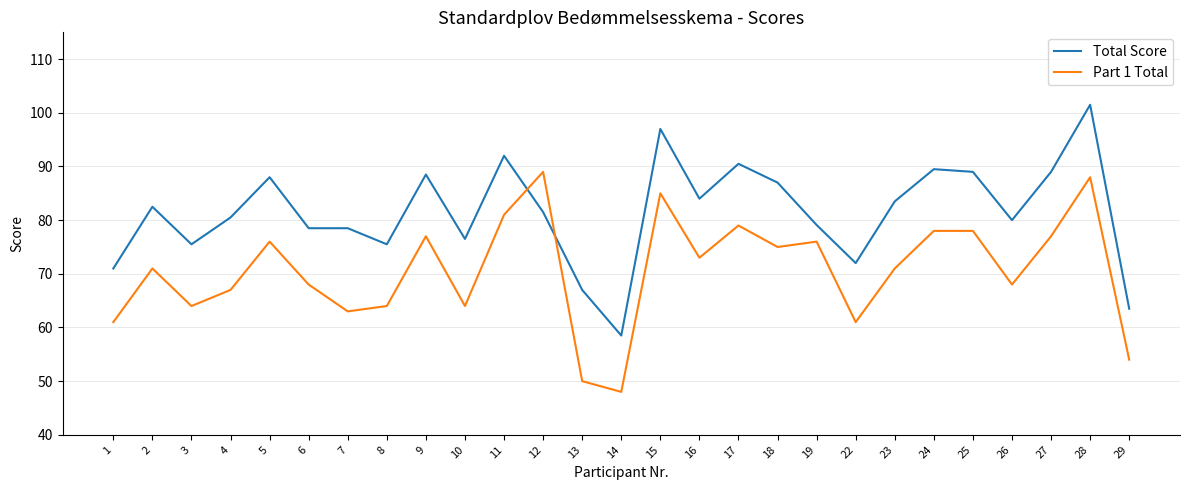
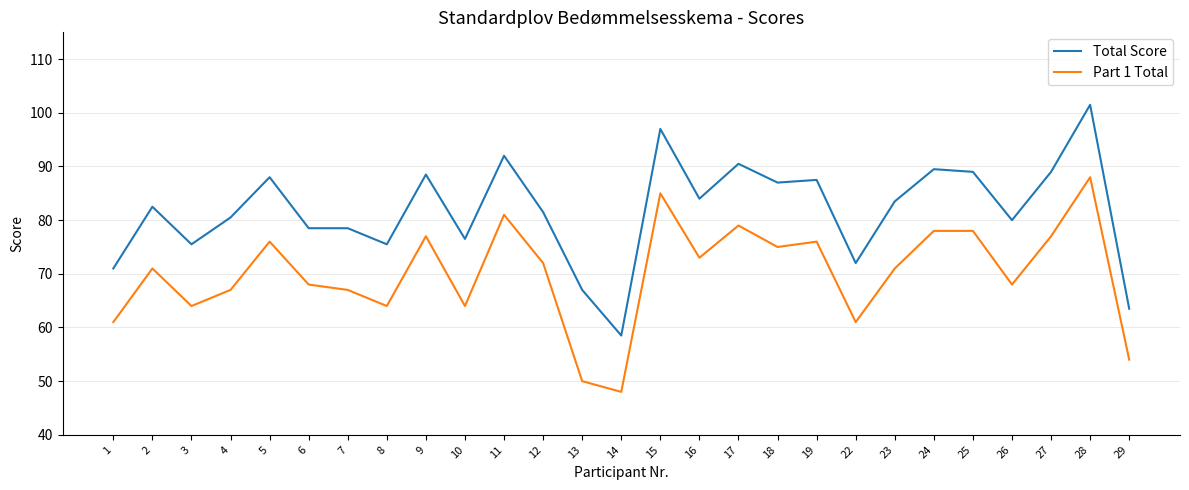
  {
    "Total Score": {
      "1": 71,
      "2": 83,
      "3": 76,
      "4": 81,
      "5": 88,
      "6": 79,
      "7": 79,
      "8": 76,
      "9": 89,
      "10": 77,
      "11": 92,
      "12": 82,
      "13": 67,
      "14": 59,
      "15": 97,
      "16": 84,
      "17": 91,
      "18": 87,
-     "19": 79,
+     "19": 88,
      "22": 72,
      "23": 84,
      "24": 90,
      "25": 89,
      "26": 80,
      "27": 89,
      "28": 102,
      "29": 64
    },
    "Part 1 Total": {
      "1": 61,
      "2": 71,
      "3": 64,
      "4": 67,
      "5": 76,
      "6": 68,
-     "7": 63,
+     "7": 67,
      "8": 64,
      "9": 77,
      "10": 64,
      "11": 81,
-     "12": 89,
+     "12": 72,
      "13": 50,
      "14": 48,
      "15": 85,
      "16": 73,
      "17": 79,
      "18": 75,
      "19": 76,
      "22": 61,
      "23": 71,
      "24": 78,
      "25": 78,
      "26": 68,
      "27": 77,
      "28": 88,
      "29": 54
    }
  }
